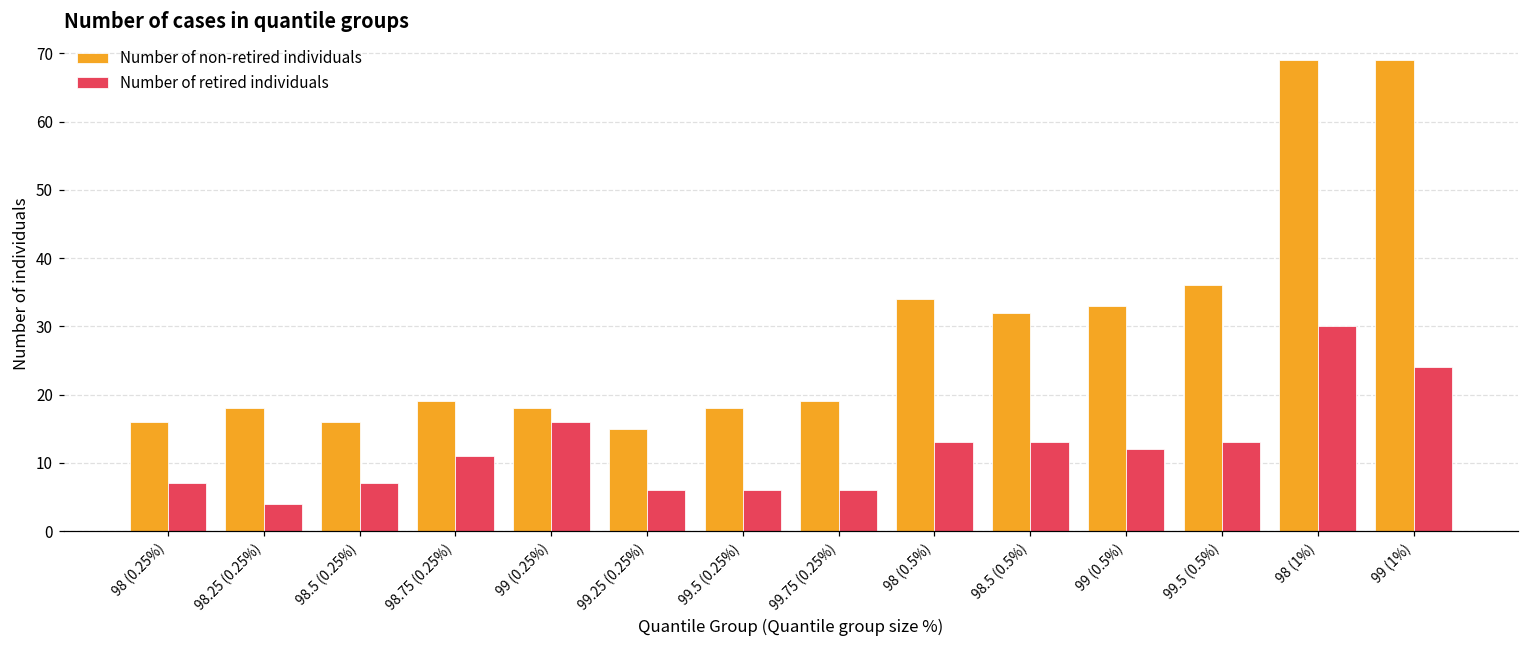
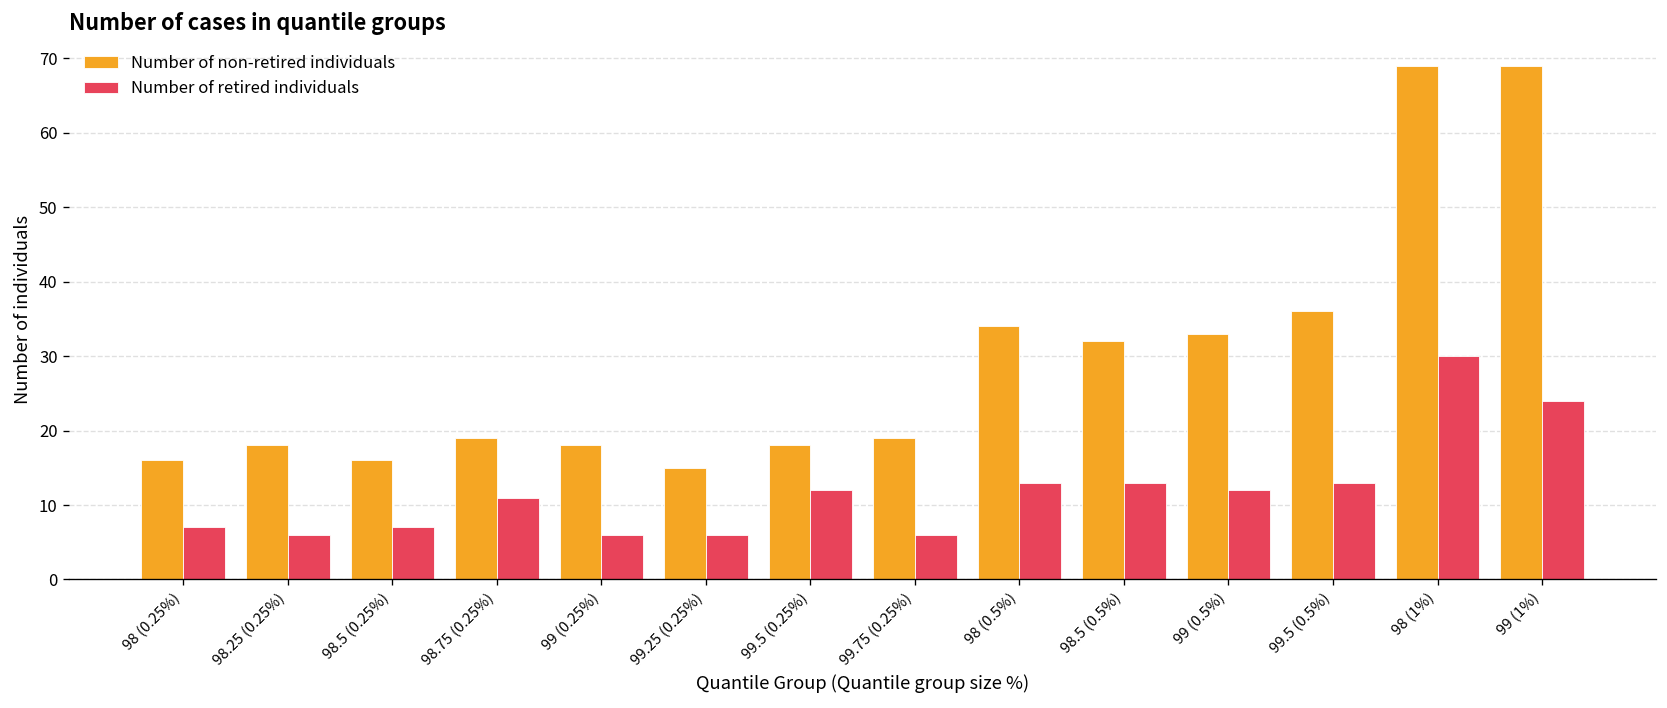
  {
    "Number of non-retired individuals": {
      "98 (0.25%)": 16,
      "98.25 (0.25%)": 18,
      "98.5 (0.25%)": 16,
      "98.75 (0.25%)": 19,
      "99 (0.25%)": 18,
      "99.25 (0.25%)": 15,
      "99.5 (0.25%)": 18,
      "99.75 (0.25%)": 19,
      "98 (0.5%)": 34,
      "98.5 (0.5%)": 32,
      "99 (0.5%)": 33,
      "99.5 (0.5%)": 36,
      "98 (1%)": 69,
      "99 (1%)": 69
    },
    "Number of retired individuals": {
      "98 (0.25%)": 7,
-     "98.25 (0.25%)": 4,
+     "98.25 (0.25%)": 6,
      "98.5 (0.25%)": 7,
      "98.75 (0.25%)": 11,
-     "99 (0.25%)": 16,
+     "99 (0.25%)": 6,
      "99.25 (0.25%)": 6,
-     "99.5 (0.25%)": 6,
+     "99.5 (0.25%)": 12,
      "99.75 (0.25%)": 6,
      "98 (0.5%)": 13,
      "98.5 (0.5%)": 13,
      "99 (0.5%)": 12,
      "99.5 (0.5%)": 13,
      "98 (1%)": 30,
      "99 (1%)": 24
    }
  }
